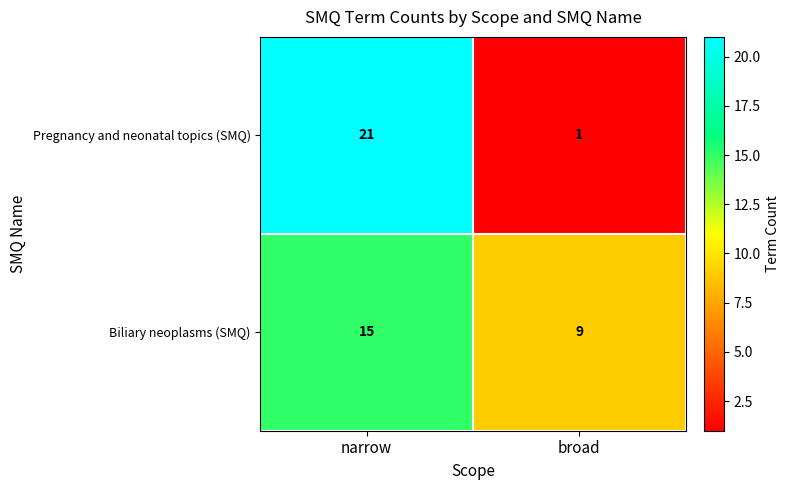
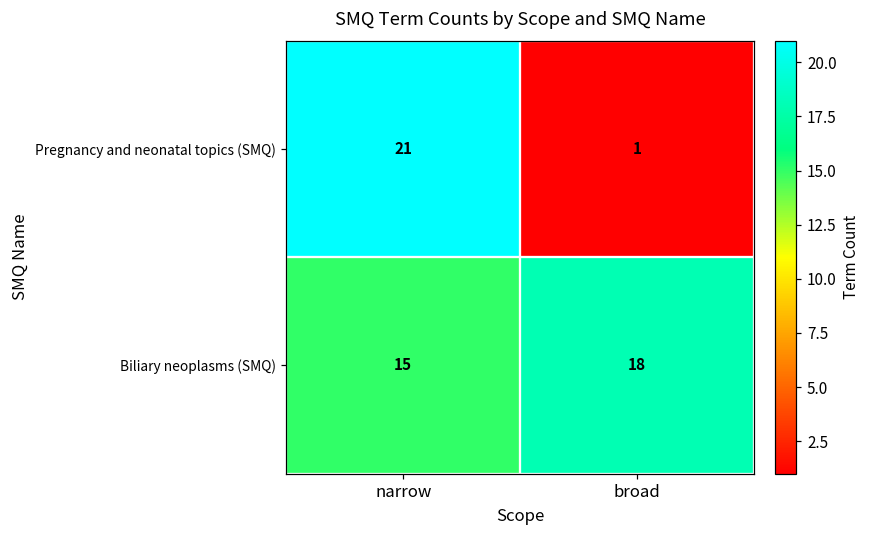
  {
    "Pregnancy and neonatal topics (SMQ)": {
      "narrow": 21,
      "broad": 1
    },
    "Biliary neoplasms (SMQ)": {
      "narrow": 15,
-     "broad": 9
+     "broad": 18
    }
  }
